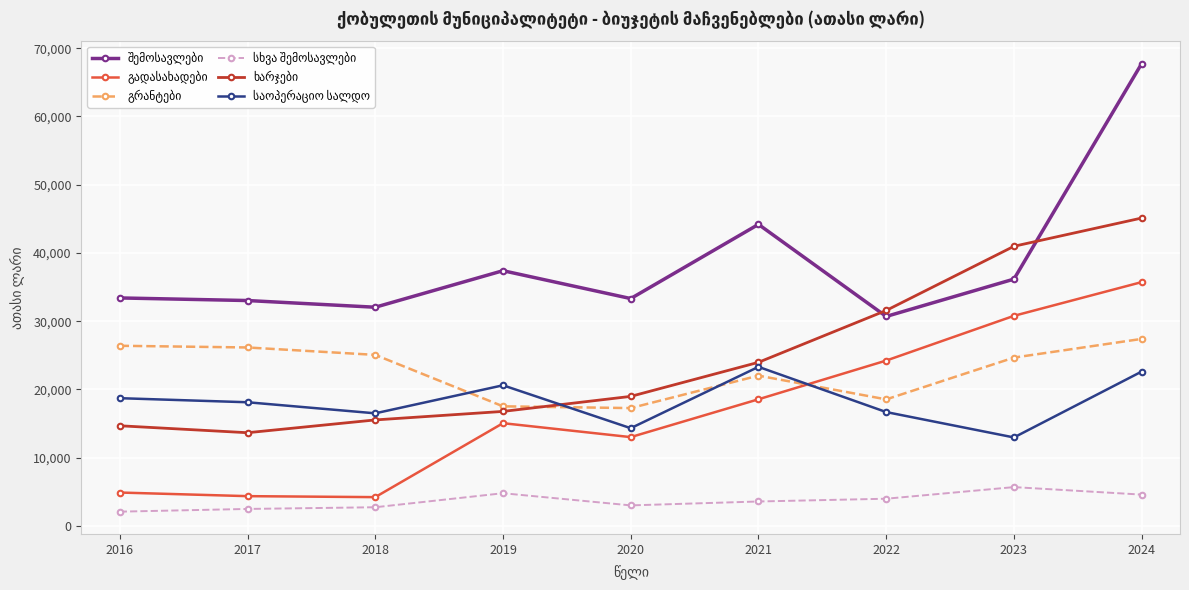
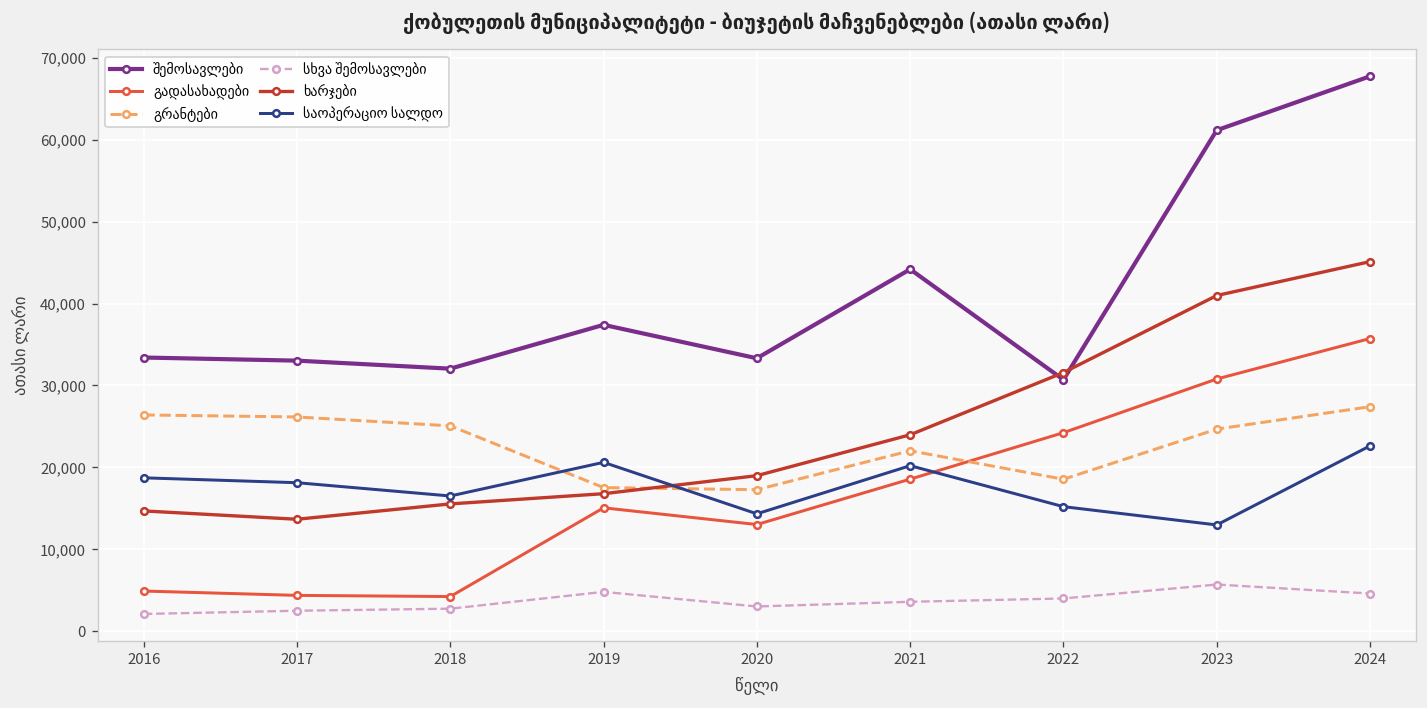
  {
    "შემოსავლები": {
      "2016": "33,000",
      "2017": "33,000",
      "2018": "32,000",
      "2019": "37,000",
      "2020": "33,000",
      "2021": "44,000",
      "2022": "31,000",
-     "2023": "36,000",
+     "2023": "61,000",
      "2024": "68,000"
    },
    "გრანტები": {
      "2016": "26,000",
      "2017": "26,000",
      "2018": "25,000",
      "2019": "18,000",
      "2020": "17,000",
      "2021": "22,000",
      "2022": "19,000",
      "2023": "25,000",
      "2024": "27,000"
    },
    "სხვა შემოსავლები": {
      "2016": "2,000",
      "2017": "3,000",
      "2018": "3,000",
      "2019": "5,000",
      "2020": "3,000",
      "2021": "4,000",
      "2022": "4,000",
      "2023": "6,000",
      "2024": "5,000"
    },
    "საოპერაციო სალდო": {
      "2016": "19,000",
      "2017": "18,000",
      "2018": "17,000",
      "2019": "21,000",
      "2020": "14,000",
-     "2021": "23,000",
-     "2022": "17,000",
+     "2021": "20,000",
+     "2022": "15,000",
      "2023": "13,000",
      "2024": "23,000"
    }
  }
